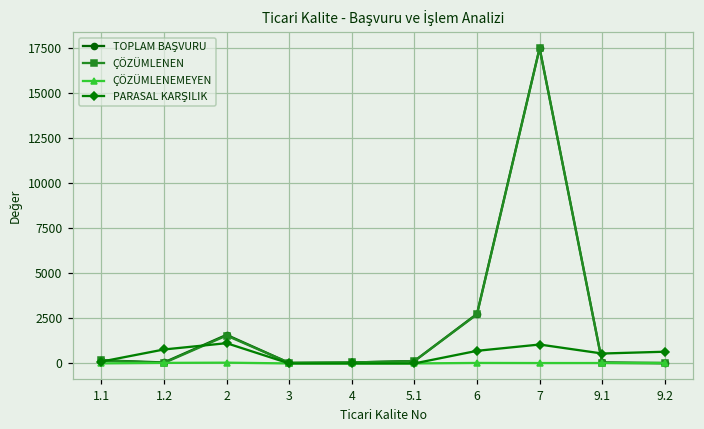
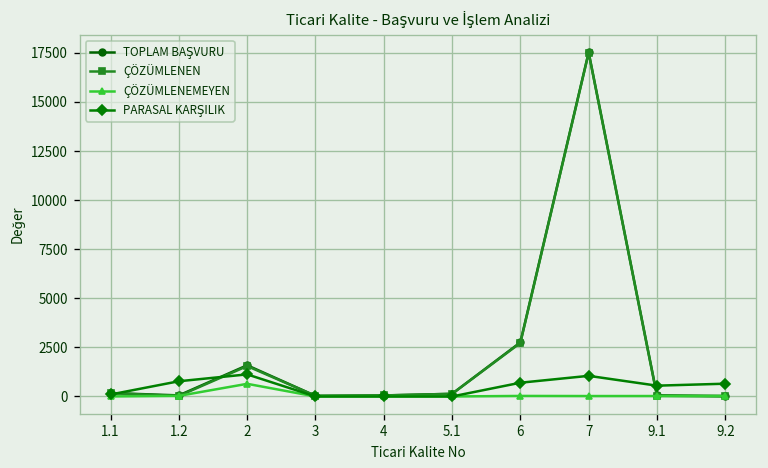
  {
    "ÇÖZÜMLENEMEYEN": {
-     "2": 0,
+     "2": 600,
      "6": 0,
      "7": 0
    }
  }
